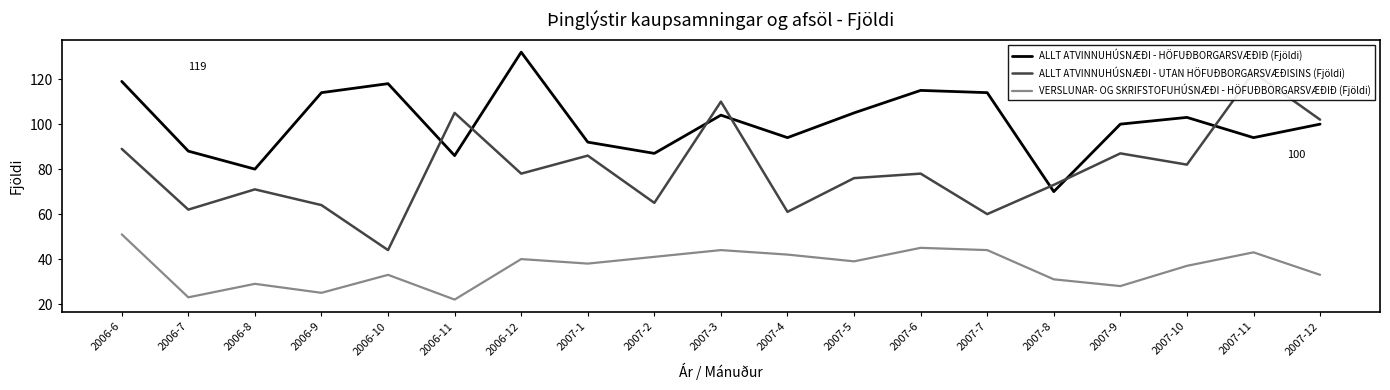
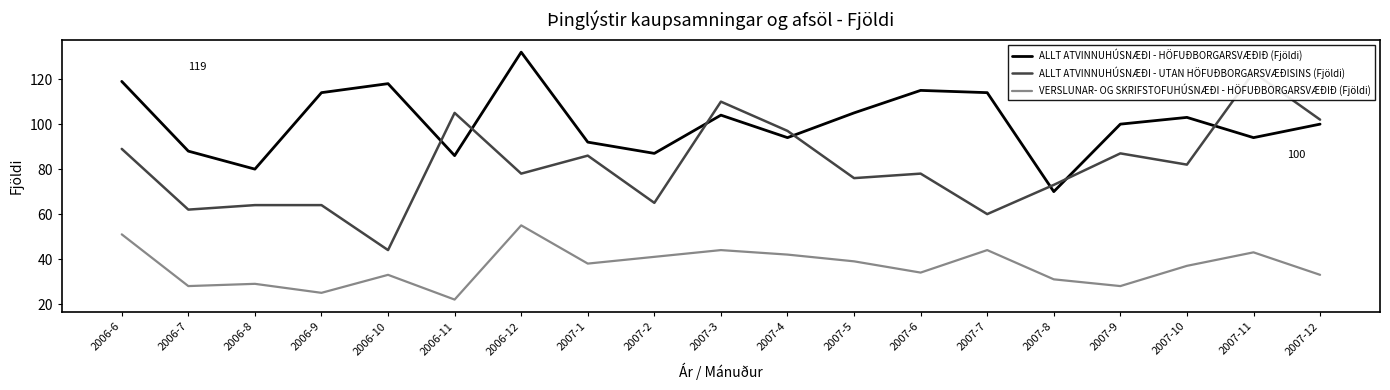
  {
    "ALLT ATVINNUHÚSNÆÐI - HÖFUÐBORGARSVÆÐIÐ (Fjöldi)": {
      "2006-6": 119,
      "2006-7": 88,
      "2006-8": 80,
      "2006-9": 114,
      "2006-10": 118,
      "2006-11": 86,
      "2006-12": 132,
      "2007-1": 92,
      "2007-2": 87,
      "2007-3": 104,
      "2007-4": 94,
      "2007-5": 105,
      "2007-6": 115,
      "2007-7": 114,
      "2007-8": 70,
      "2007-9": 100,
      "2007-10": 103,
      "2007-11": 94
    },
    "ALLT ATVINNUHÚSNÆÐI - UTAN HÖFUÐBORGARSVÆÐISINS (Fjöldi)": {
      "2006-6": 89,
      "2006-7": 62,
-     "2006-8": 71,
+     "2006-8": 64,
      "2006-9": 64,
      "2006-10": 44,
      "2006-11": 105,
      "2006-12": 78,
      "2007-1": 86,
      "2007-2": 65,
      "2007-3": 110,
-     "2007-4": 61,
+     "2007-4": 97,
      "2007-5": 76,
      "2007-6": 78,
      "2007-7": 60,
      "2007-8": 73,
      "2007-9": 87,
      "2007-10": 82,
      "2007-12": 102
    },
    "VERSLUNAR- OG SKRIFSTOFUHÚSNÆÐI - HÖFUÐBORGARSVÆÐIÐ (Fjöldi)": {
      "2006-6": 51,
-     "2006-7": 23,
+     "2006-7": 28,
      "2006-8": 29,
      "2006-9": 25,
      "2006-10": 33,
      "2006-11": 22,
-     "2006-12": 40,
+     "2006-12": 55,
      "2007-1": 38,
      "2007-2": 41,
      "2007-3": 44,
      "2007-4": 42,
      "2007-5": 39,
-     "2007-6": 45,
+     "2007-6": 34,
      "2007-7": 44,
      "2007-8": 31,
      "2007-9": 28,
      "2007-10": 37,
      "2007-11": 43,
      "2007-12": 33
    }
  }
